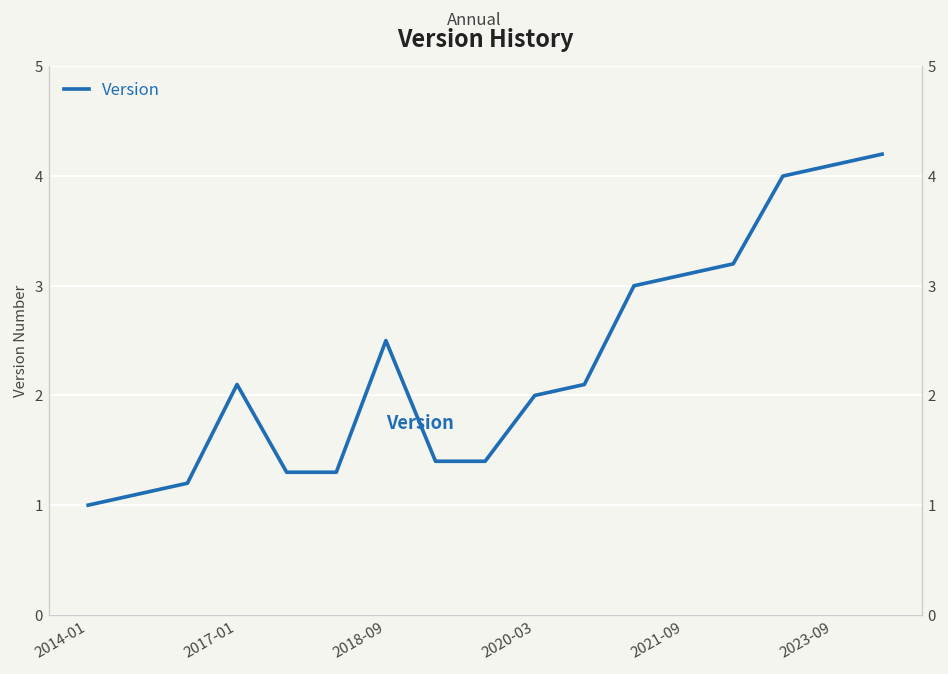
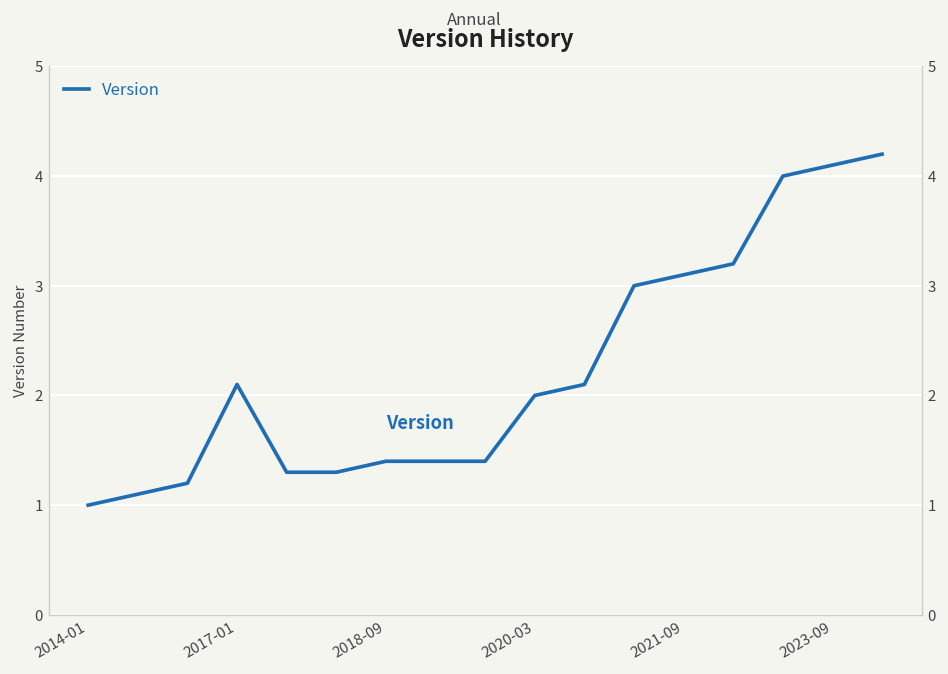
  {
    "2014-01": 1.0,
    "2017-01": 2.1,
-   "2018-09": 2.5,
+   "2018-09": 1.4,
    "2020-03": 2.0
  }
